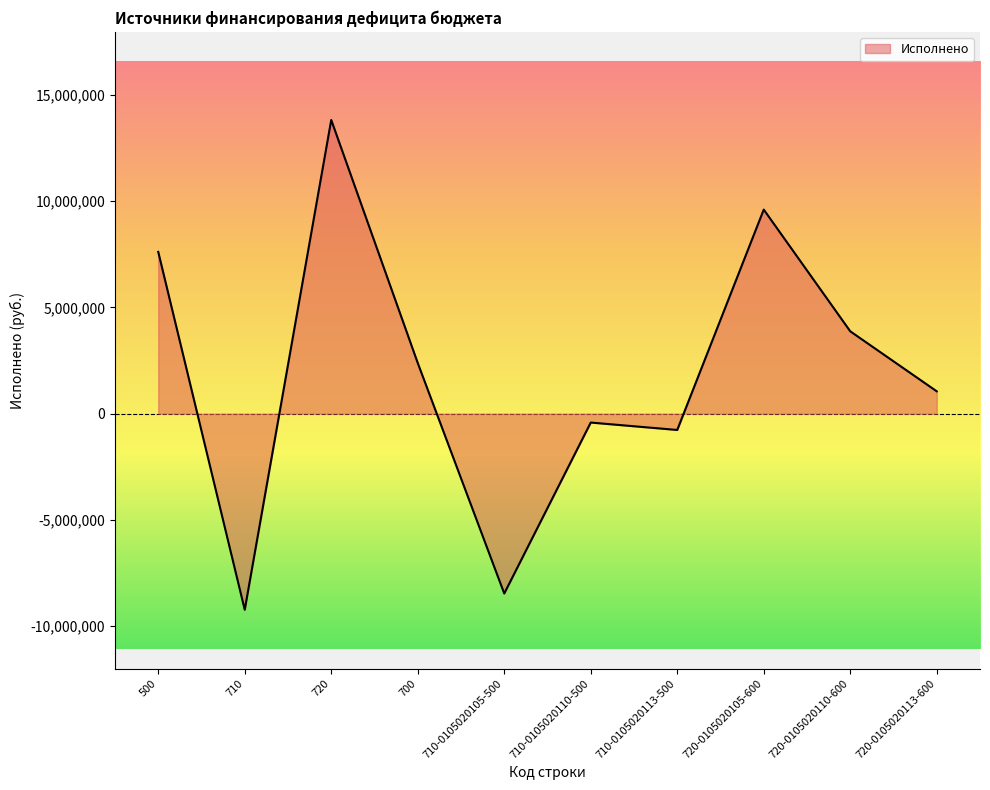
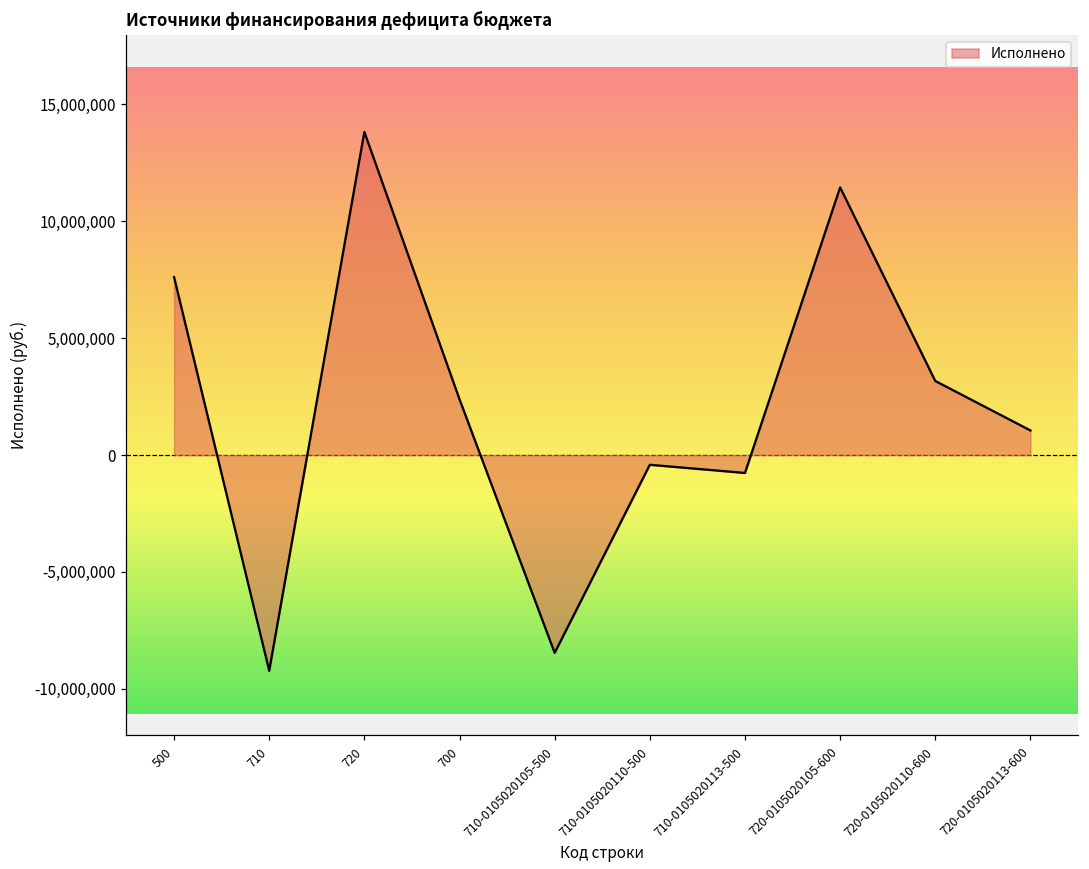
  {
    "Исполнено": {
-     "720-0105020105-600": "9,600,000",
-     "720-0105020110-600": "3,900,000"
+     "720-0105020105-600": "11,400,000",
+     "720-0105020110-600": "3,200,000"
    }
  }
